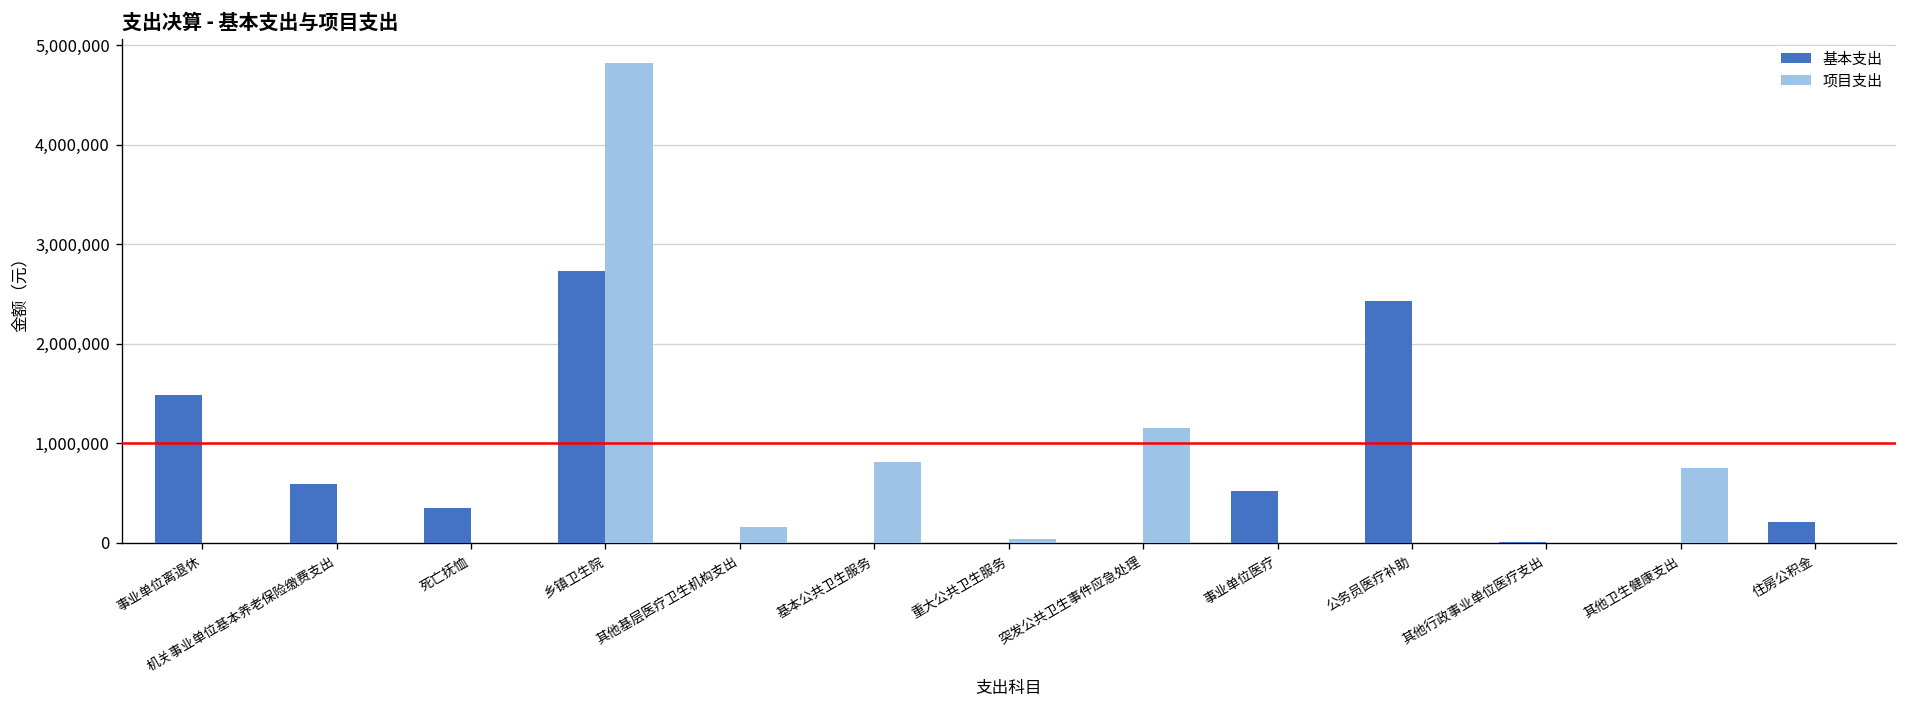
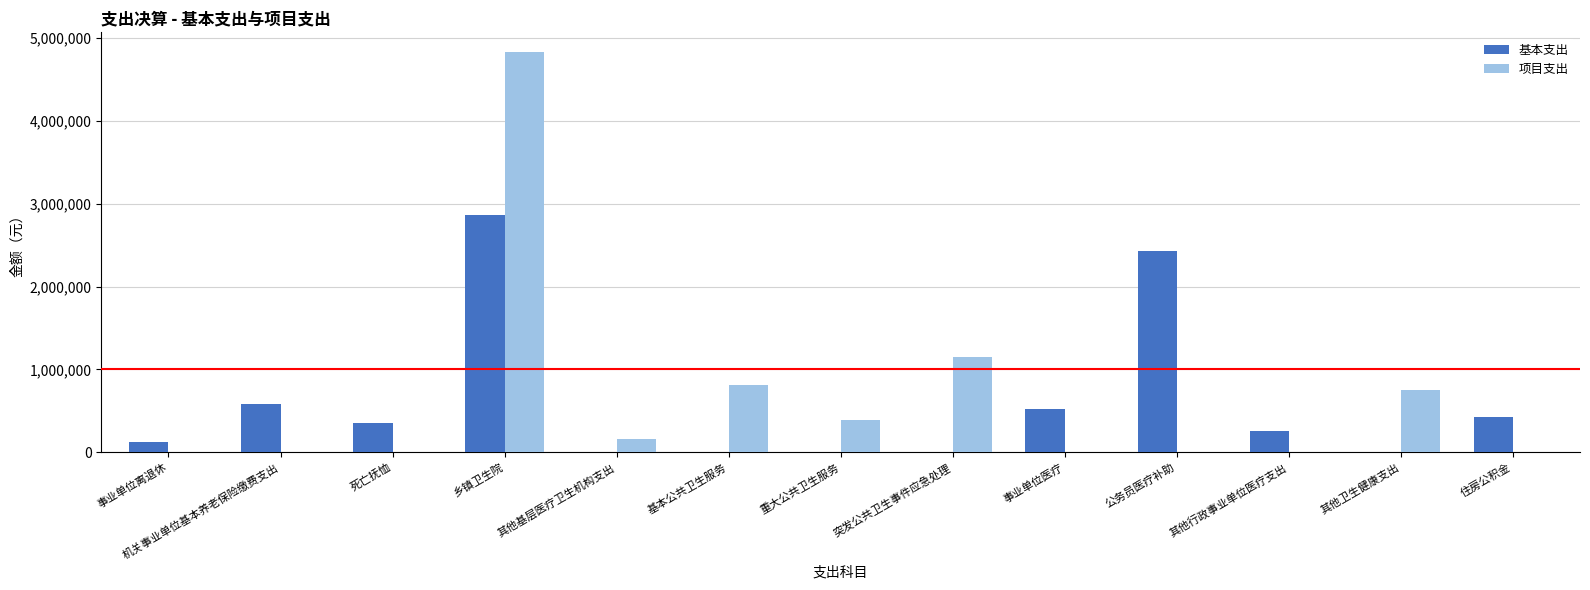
  {
    "基本支出": {
-     "事业单位离退休": "1,500,000",
+     "事业单位离退休": "100,000",
      "机关事业单位基本养老保险缴费支出": "600,000",
      "死亡抚恤": "400,000",
-     "乡镇卫生院": "2,700,000",
+     "乡镇卫生院": "2,900,000",
      "其他基层医疗卫生机构支出": "0",
      "基本公共卫生服务": "0",
      "重大公共卫生服务": "0",
      "突发公共卫生事件应急处理": "0",
      "事业单位医疗": "500,000",
      "公务员医疗补助": "2,400,000",
-     "其他行政事业单位医疗支出": "0",
+     "其他行政事业单位医疗支出": "300,000",
      "其他卫生健康支出": "0",
-     "住房公积金": "200,000"
+     "住房公积金": "400,000"
    },
    "项目支出": {
      "事业单位离退休": "0",
      "机关事业单位基本养老保险缴费支出": "0",
      "死亡抚恤": "0",
      "乡镇卫生院": "4,800,000",
      "其他基层医疗卫生机构支出": "200,000",
      "基本公共卫生服务": "800,000",
-     "重大公共卫生服务": "0",
+     "重大公共卫生服务": "400,000",
      "突发公共卫生事件应急处理": "1,200,000",
      "事业单位医疗": "0",
      "公务员医疗补助": "0",
      "其他行政事业单位医疗支出": "0",
      "其他卫生健康支出": "800,000",
      "住房公积金": "0"
    }
  }
